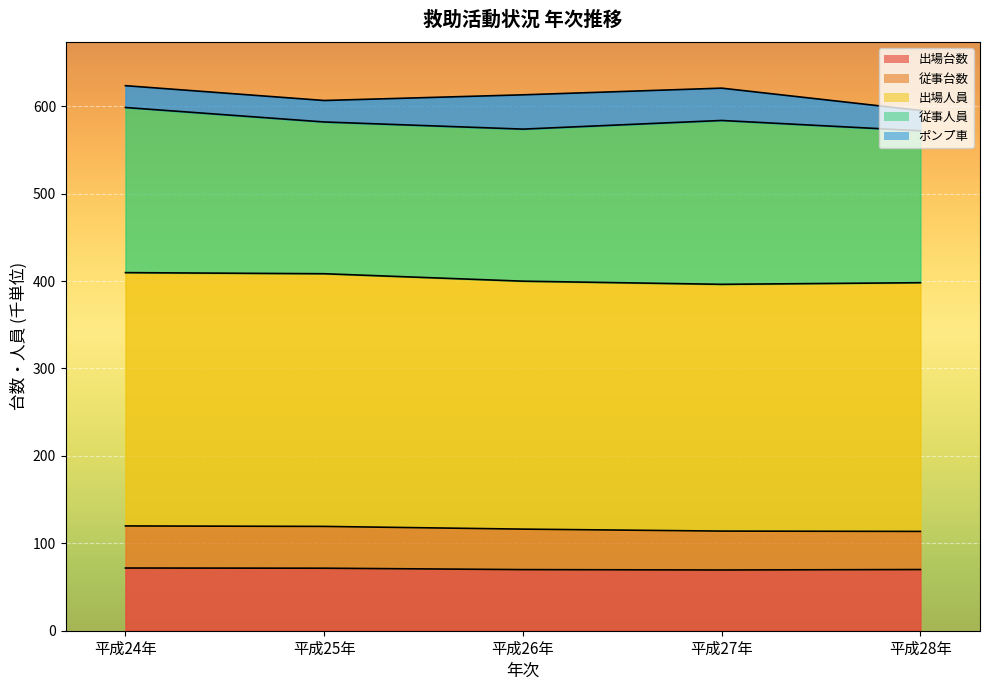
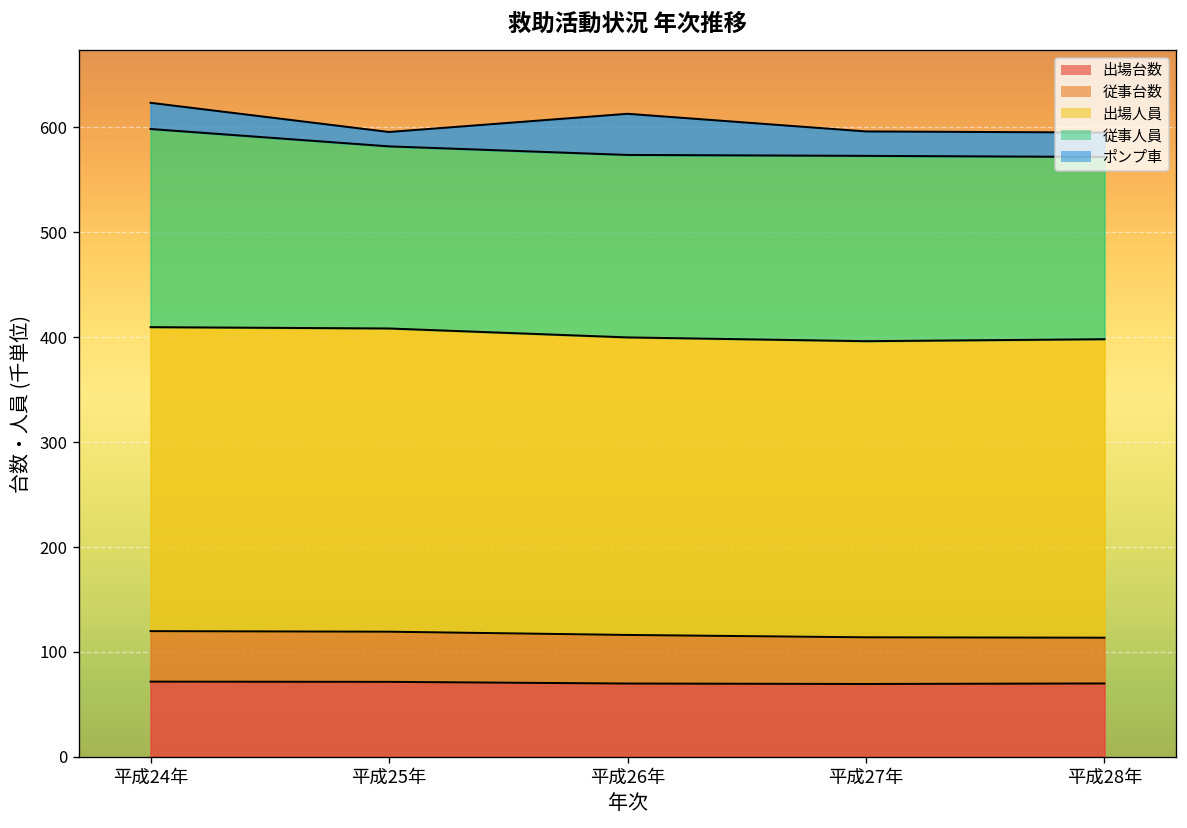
  {
    "従事人員": {
      "平成24年": 190,
      "平成25年": 170,
      "平成26年": 170,
-     "平成27年": 190
+     "平成27年": 180
    },
    "ポンプ車": {
      "平成24年": 20,
-     "平成25年": 20,
+     "平成25年": 10,
      "平成26年": 40,
-     "平成27年": 40
+     "平成27年": 20
    }
  }
